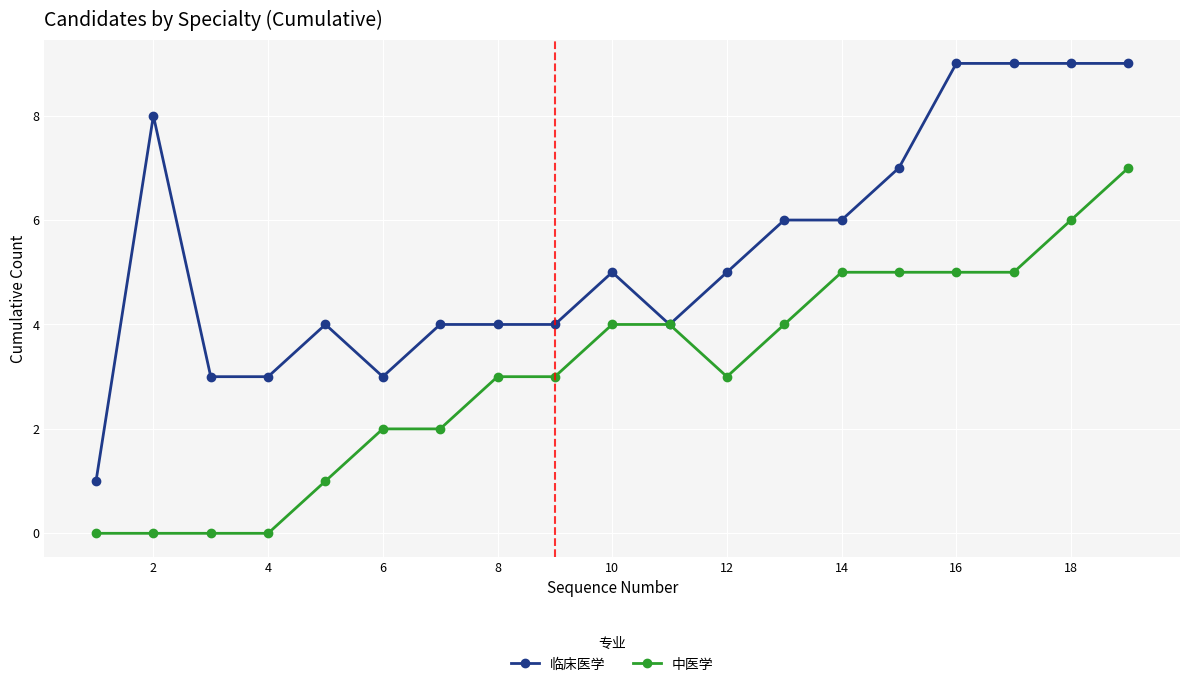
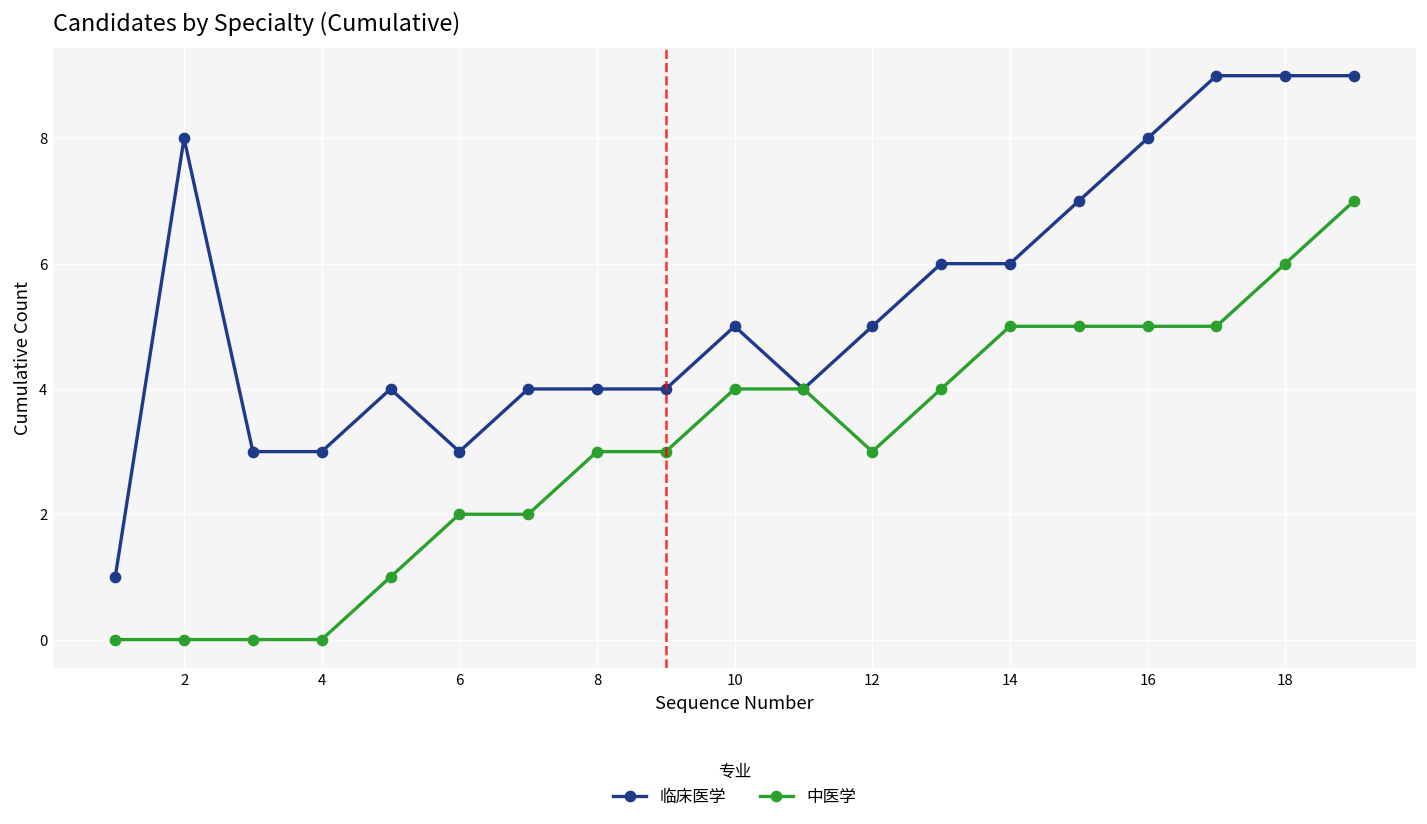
  {
    "临床医学": {
      "2": 8,
      "4": 3,
      "6": 3,
      "8": 4,
      "10": 5,
      "12": 5,
      "14": 6,
-     "16": 9,
+     "16": 8,
      "18": 9
    },
    "中医学": {
      "2": 0,
      "4": 0,
      "6": 2,
      "8": 3,
      "10": 4,
      "12": 3,
      "14": 5,
      "16": 5,
      "18": 6
    }
  }
